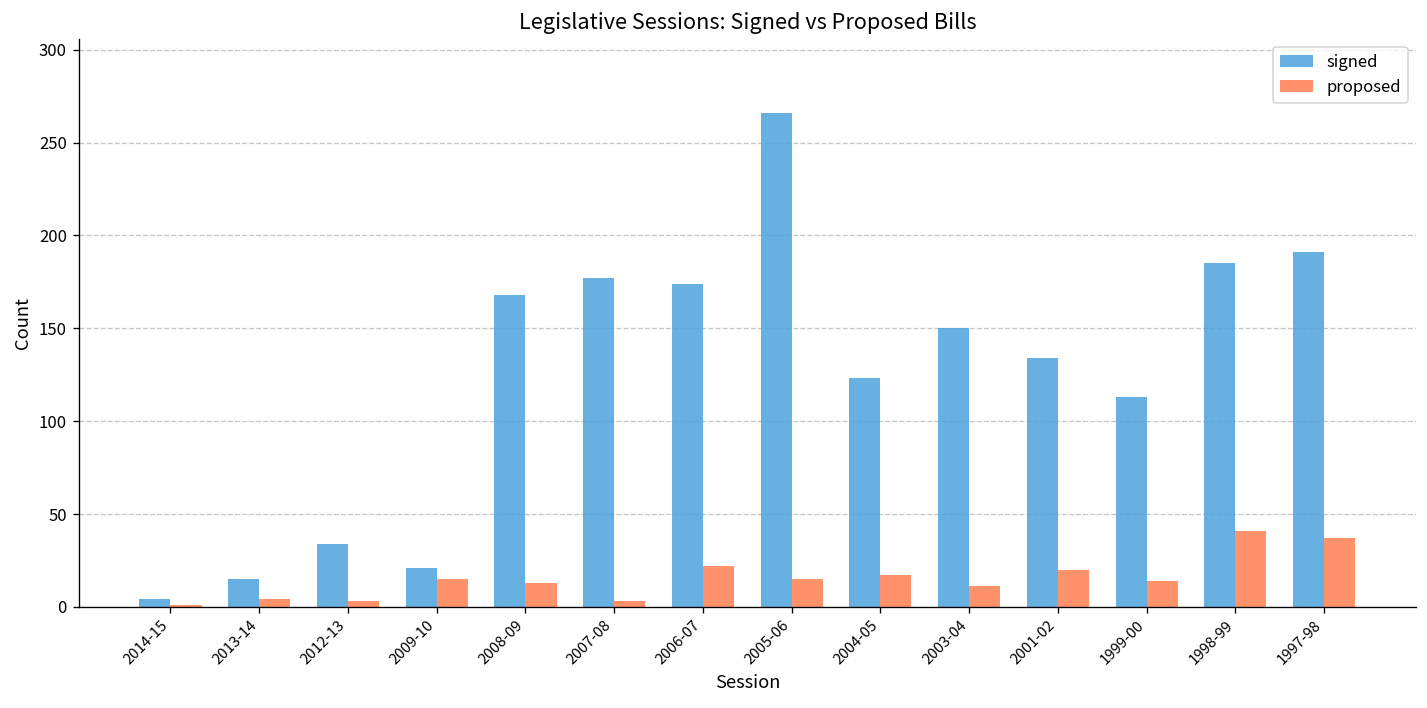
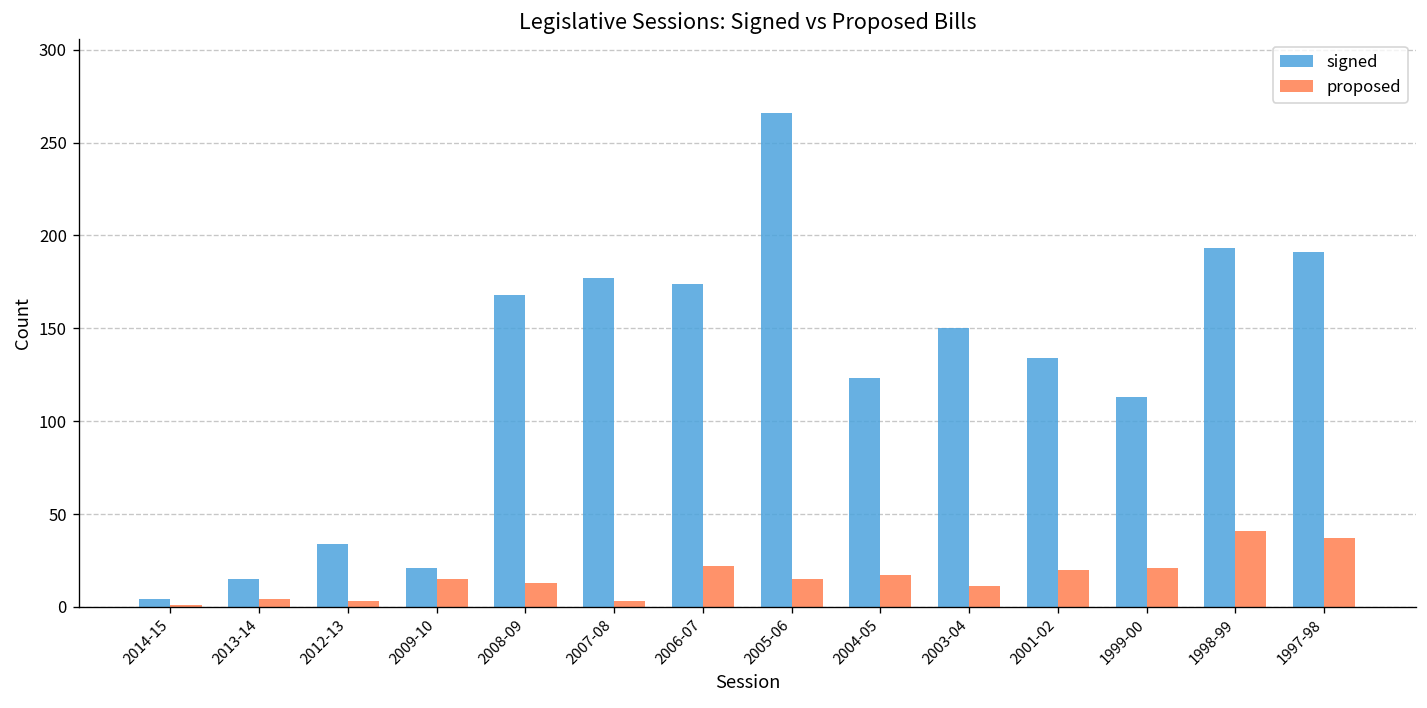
  {
    "signed": {
      "2014-15": 4,
      "2013-14": 15,
      "2012-13": 34,
      "2009-10": 21,
      "2008-09": 168,
      "2007-08": 177,
      "2006-07": 174,
      "2005-06": 266,
      "2004-05": 123,
      "2003-04": 150,
      "2001-02": 134,
      "1999-00": 113,
-     "1998-99": 185,
+     "1998-99": 193,
      "1997-98": 191
    },
    "proposed": {
      "2013-14": 4,
      "2012-13": 3,
      "2009-10": 15,
      "2008-09": 13,
      "2007-08": 3,
      "2006-07": 22,
      "2005-06": 15,
      "2004-05": 17,
      "2003-04": 11,
      "2001-02": 20,
-     "1999-00": 14,
+     "1999-00": 21,
      "1998-99": 41,
      "1997-98": 37
    }
  }
